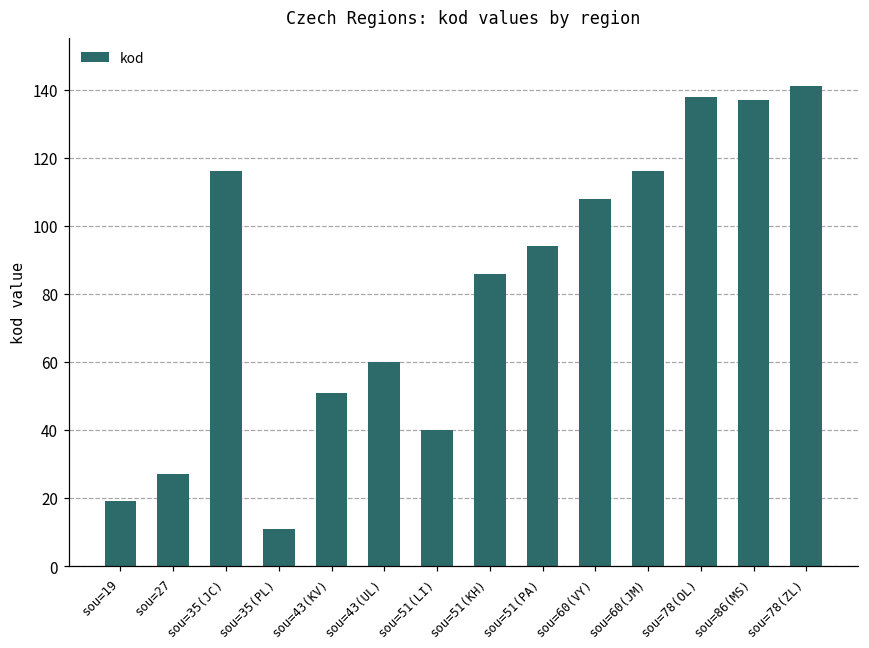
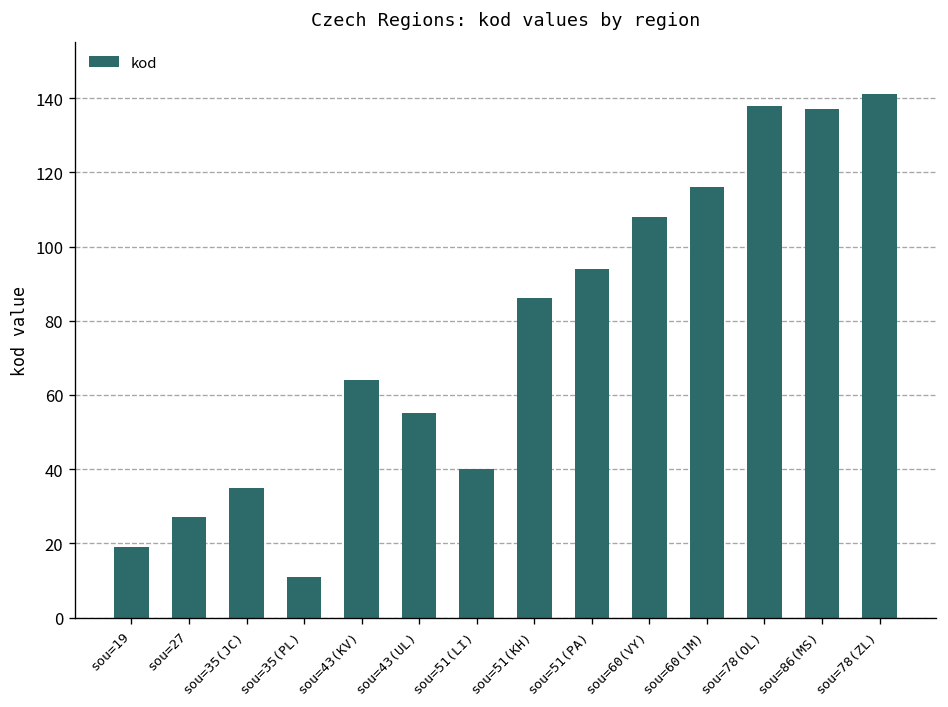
  {
    "sou=19": 19,
    "sou=27": 27,
-   "sou=35(JC)": 116,
+   "sou=35(JC)": 35,
    "sou=35(PL)": 11,
-   "sou=43(KV)": 51,
-   "sou=43(UL)": 60,
+   "sou=43(KV)": 64,
+   "sou=43(UL)": 55,
    "sou=51(LI)": 40,
    "sou=51(KH)": 86,
    "sou=51(PA)": 94,
    "sou=60(VY)": 108,
    "sou=60(JM)": 116,
    "sou=78(OL)": 138,
    "sou=86(MS)": 137,
    "sou=78(ZL)": 141
  }
